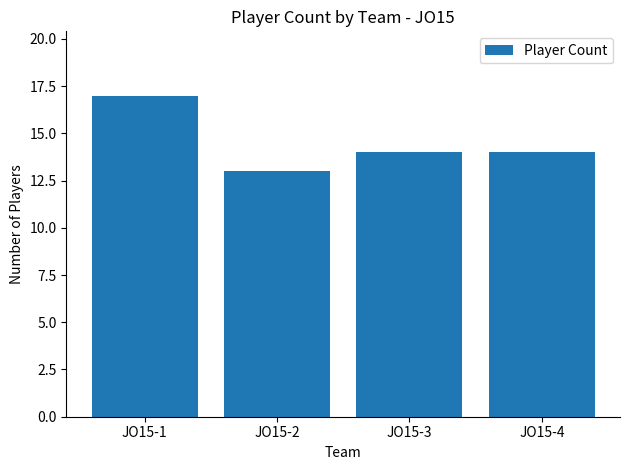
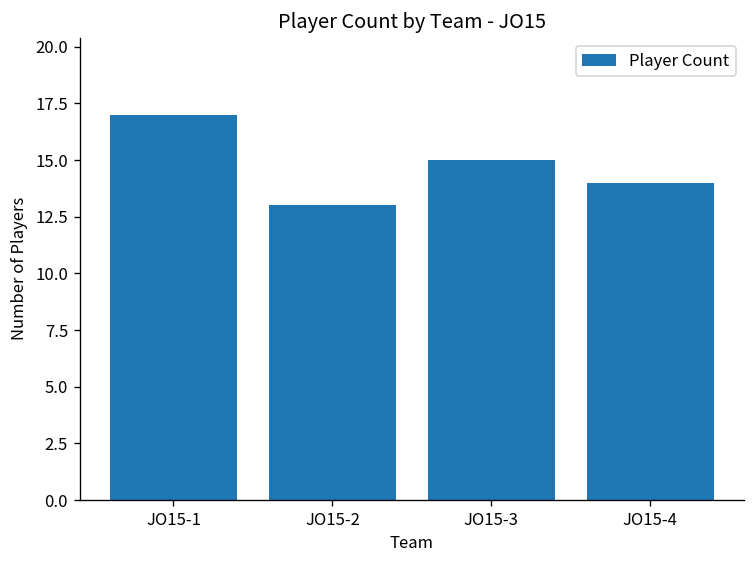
  {
    "JO15-1": 17,
    "JO15-2": 13,
-   "JO15-3": 14,
+   "JO15-3": 15,
    "JO15-4": 14
  }
